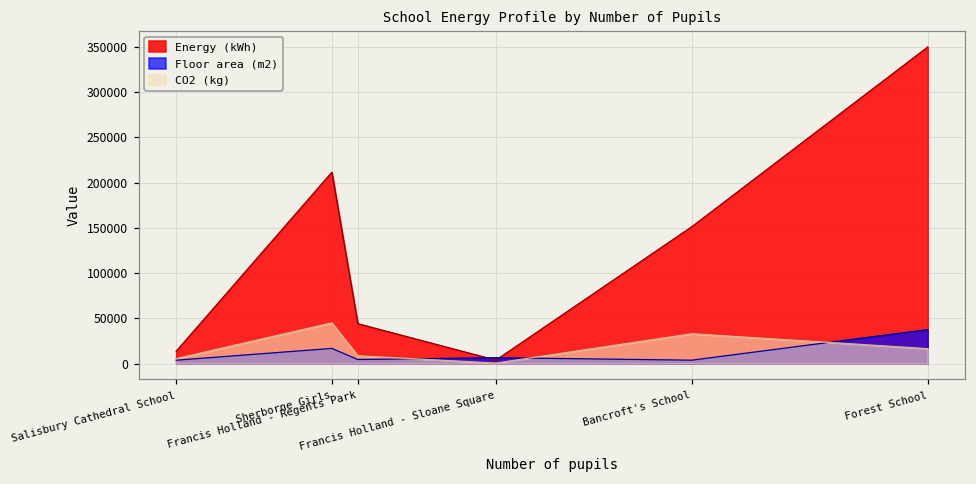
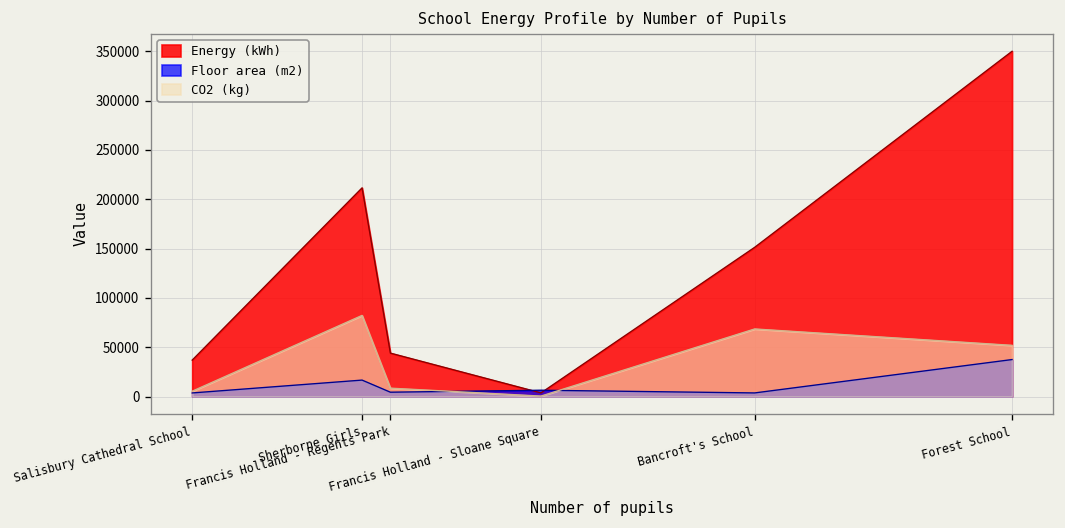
  {
    "Energy (kWh)": {
-     "Salisbury Cathedral School": 10000,
+     "Salisbury Cathedral School": 40000,
      "Sherborne Girls": 210000,
      "Francis Holland - Regents Park": 40000,
      "Bancroft's School": 150000,
      "Forest School": 350000
    },
    "Floor area (m2)": {
      "Sherborne Girls": 20000,
      "Francis Holland - Regents Park": 0,
      "Bancroft's School": 0,
      "Forest School": 40000
    },
    "CO2 (kg)": {
-     "Sherborne Girls": 50000,
+     "Sherborne Girls": 80000,
      "Francis Holland - Regents Park": 10000,
      "Francis Holland - Sloane Square": 0,
-     "Bancroft's School": 30000,
-     "Forest School": 20000
+     "Bancroft's School": 70000,
+     "Forest School": 50000
    }
  }
